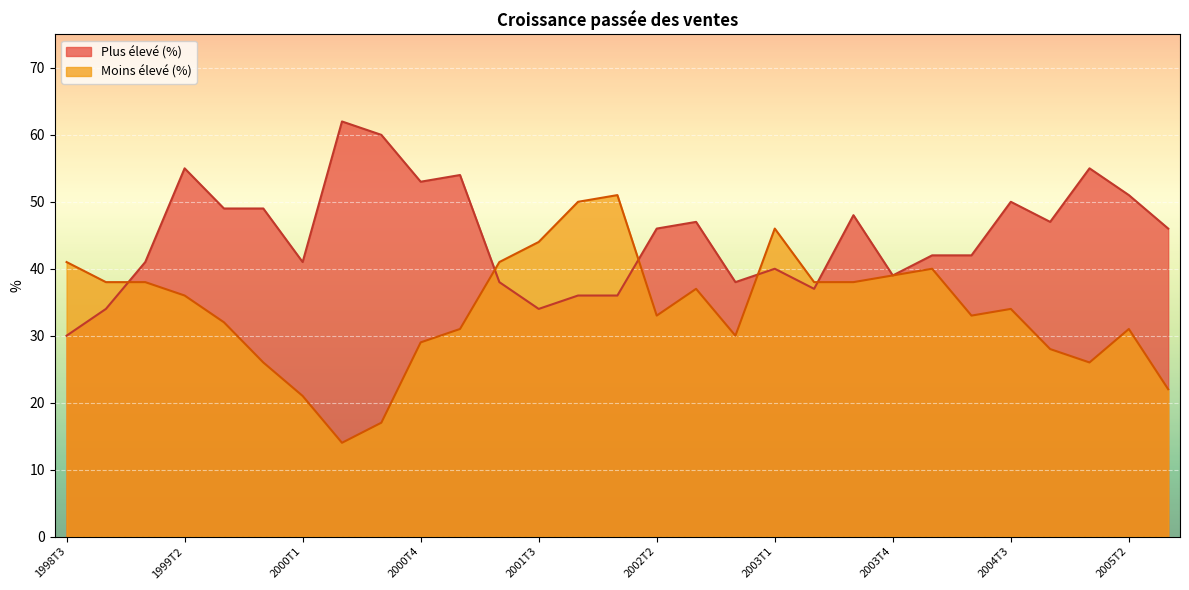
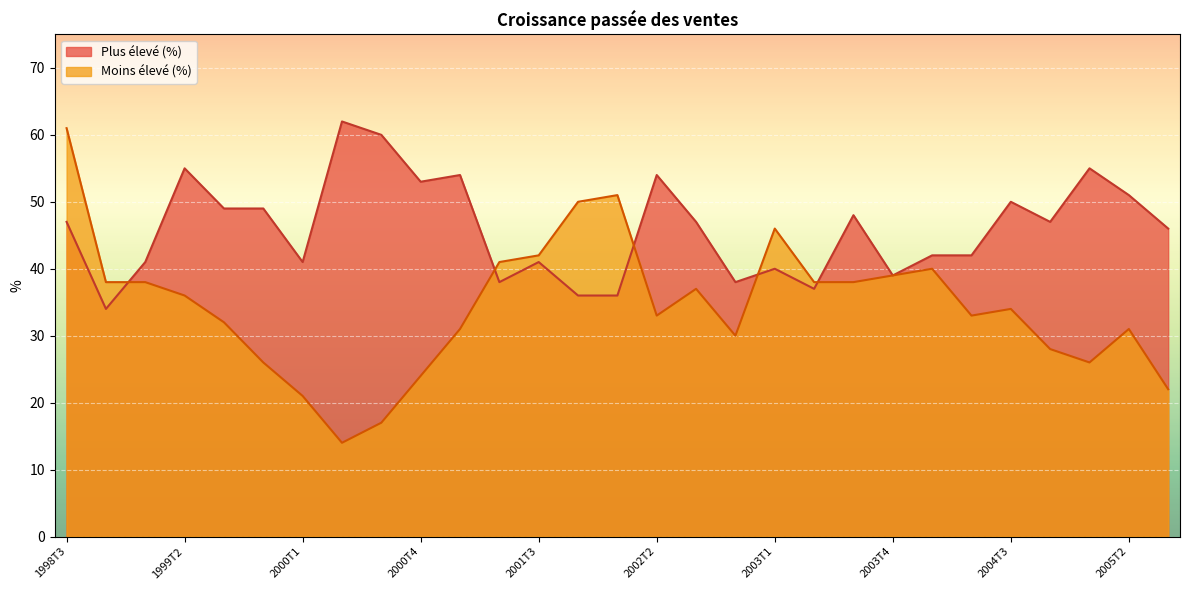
  {
    "Plus élevé (%)": {
-     "1998T3": 30,
+     "1998T3": 47,
      "1999T2": 55,
      "2000T1": 41,
      "2000T4": 53,
-     "2001T3": 34,
-     "2002T2": 46,
+     "2001T3": 41,
+     "2002T2": 54,
      "2003T1": 40,
      "2004T3": 50,
      "2005T2": 51
    },
    "Moins élevé (%)": {
-     "1998T3": 41,
+     "1998T3": 61,
      "1999T2": 36,
      "2000T1": 21,
-     "2000T4": 29,
-     "2001T3": 44,
+     "2000T4": 24,
+     "2001T3": 42,
      "2002T2": 33,
      "2003T1": 46,
      "2004T3": 34,
      "2005T2": 31
    }
  }
